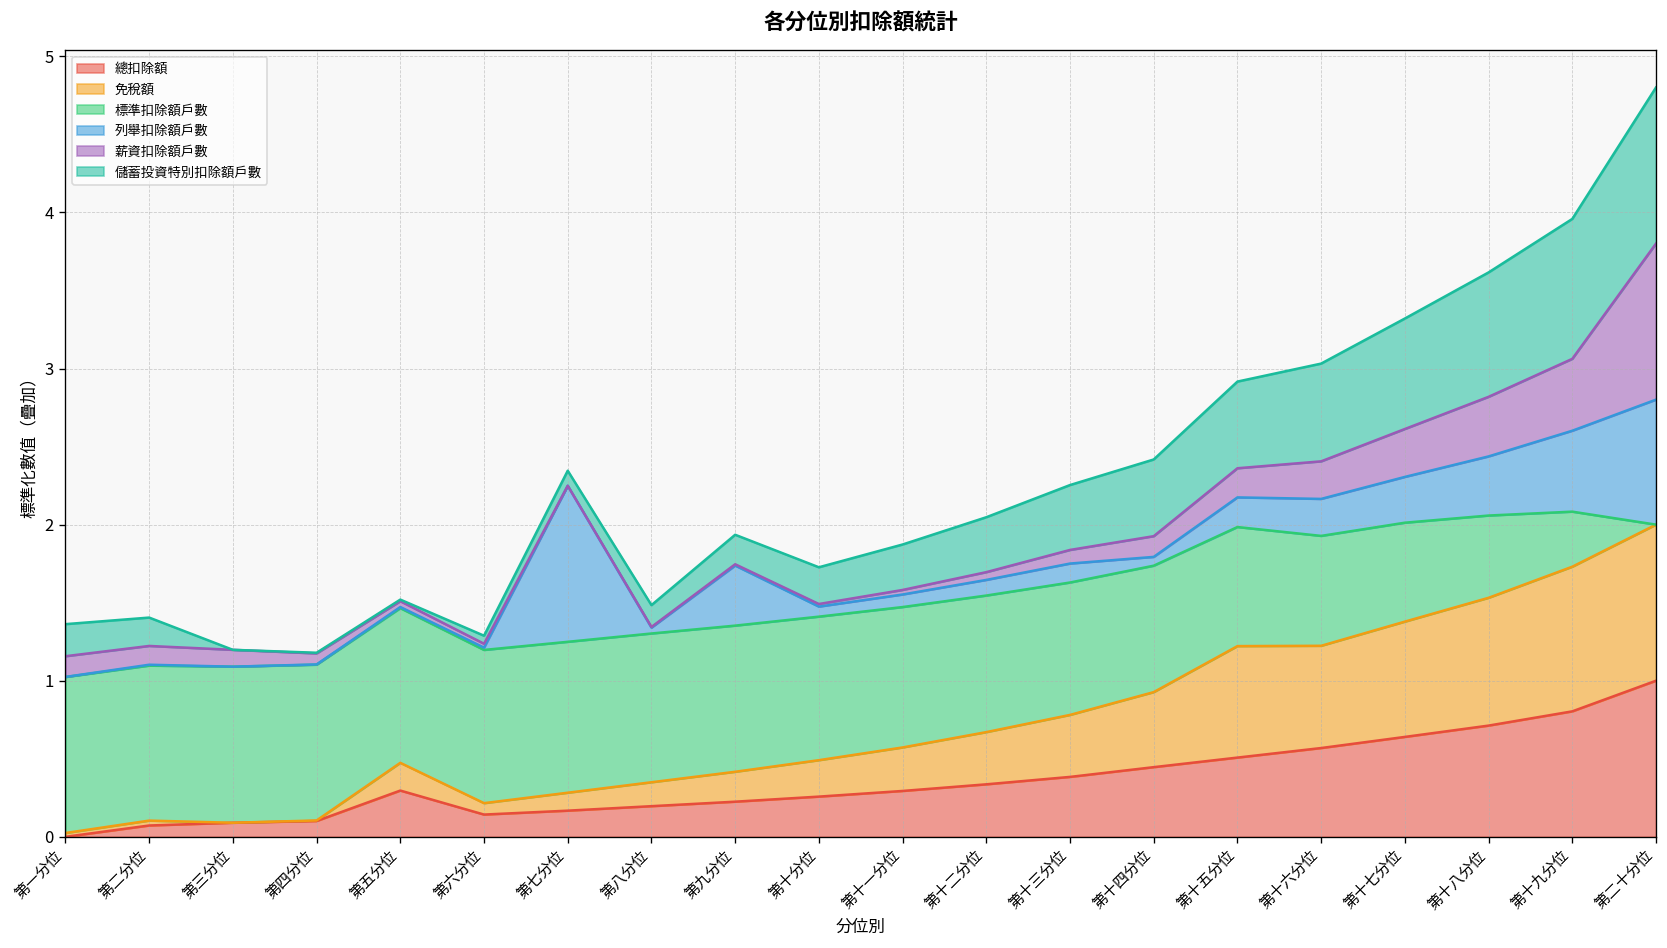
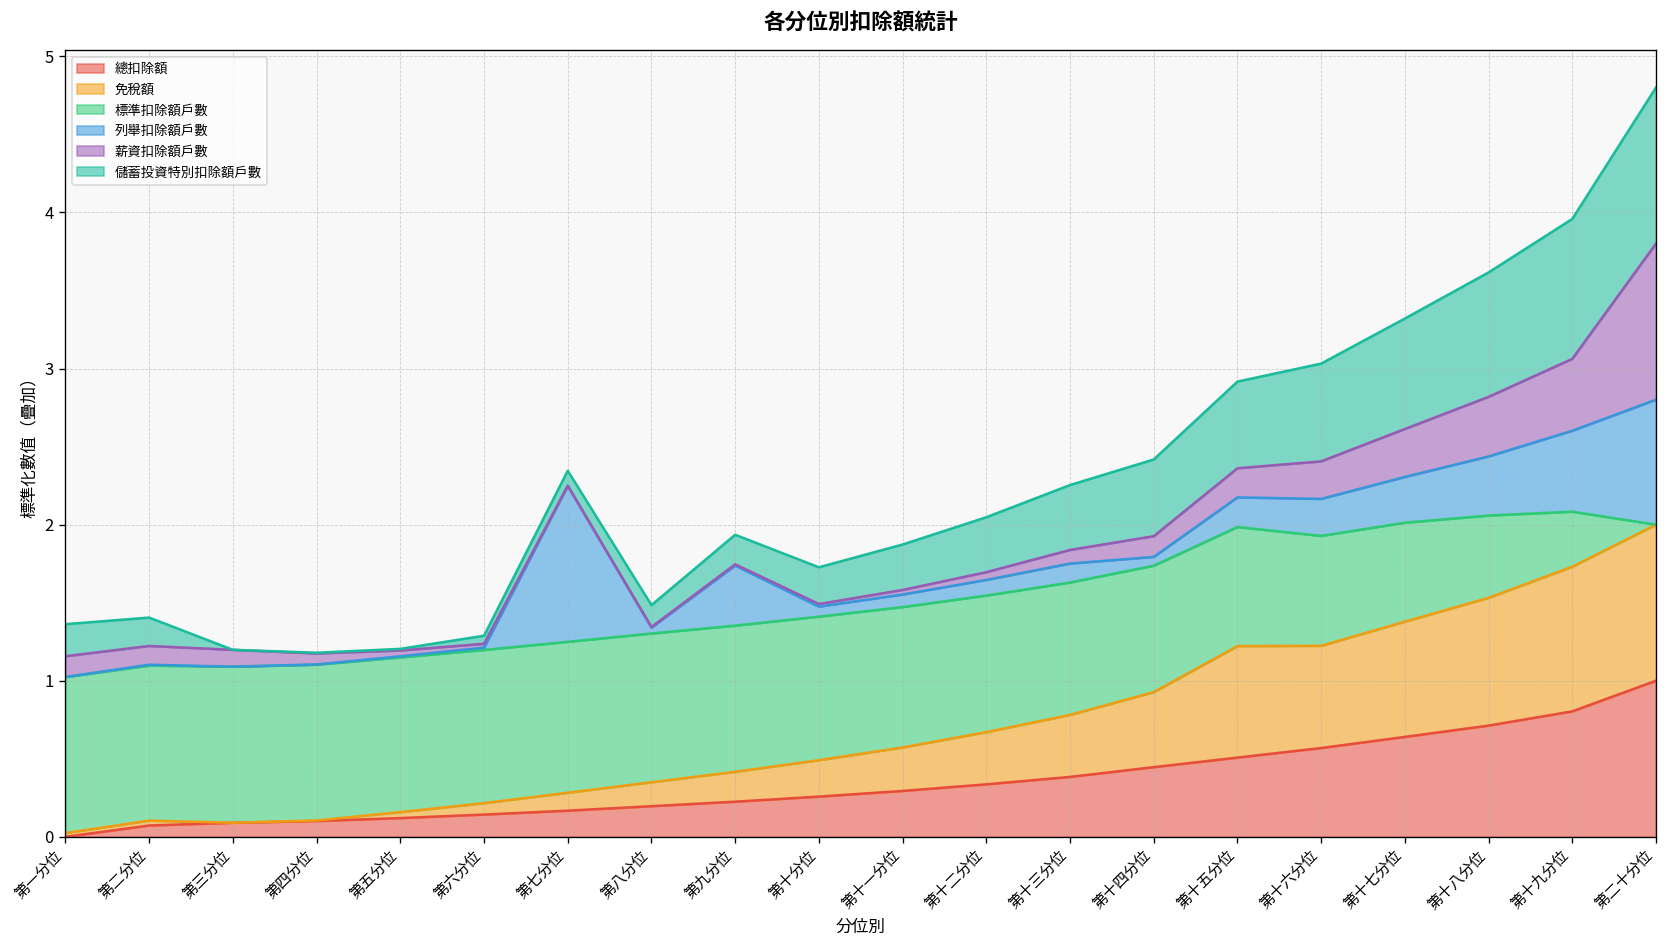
  {
    "總扣除額": {
      "第一分位": 0.00,
      "第二分位": 0.07,
-     "第五分位": 0.30,
+     "第五分位": 0.12,
      "第六分位": 0.14,
      "第七分位": 0.17,
      "第八分位": 0.20,
      "第九分位": 0.23,
      "第十分位": 0.26,
      "第十一分位": 0.29,
      "第十二分位": 0.34,
      "第十三分位": 0.38,
      "第十四分位": 0.45,
      "第十五分位": 0.51,
      "第十六分位": 0.57,
      "第十七分位": 0.64,
      "第十八分位": 0.71,
      "第十九分位": 0.80,
      "第二十分位": 1.00
    },
    "免稅額": {
      "第一分位": 0.02,
      "第二分位": 0.03,
-     "第五分位": 0.18,
+     "第五分位": 0.04,
      "第六分位": 0.07,
      "第七分位": 0.11,
      "第八分位": 0.15,
      "第九分位": 0.19,
      "第十分位": 0.23,
      "第十一分位": 0.28,
      "第十二分位": 0.33,
      "第十三分位": 0.40,
      "第十四分位": 0.48,
      "第十五分位": 0.71,
      "第十六分位": 0.66,
      "第十七分位": 0.74,
      "第十八分位": 0.82,
      "第十九分位": 0.93
    },
    "列舉扣除額戶數": {
      "第十一分位": 0.08,
      "第十二分位": 0.10,
      "第十三分位": 0.12,
      "第十四分位": 0.06,
      "第十五分位": 0.19,
      "第十六分位": 0.24,
      "第十七分位": 0.29,
      "第十八分位": 0.38,
      "第十九分位": 0.52,
      "第二十分位": 0.80
    },
    "薪資扣除額戶數": {
      "第一分位": 0.13,
      "第二分位": 0.12,
      "第六分位": 0.02,
      "第十一分位": 0.03,
      "第十二分位": 0.05,
      "第十三分位": 0.09,
      "第十四分位": 0.13,
      "第十五分位": 0.19,
      "第十六分位": 0.24,
      "第十七分位": 0.31,
      "第十八分位": 0.38,
      "第十九分位": 0.46,
      "第二十分位": 1.00
    }
  }
